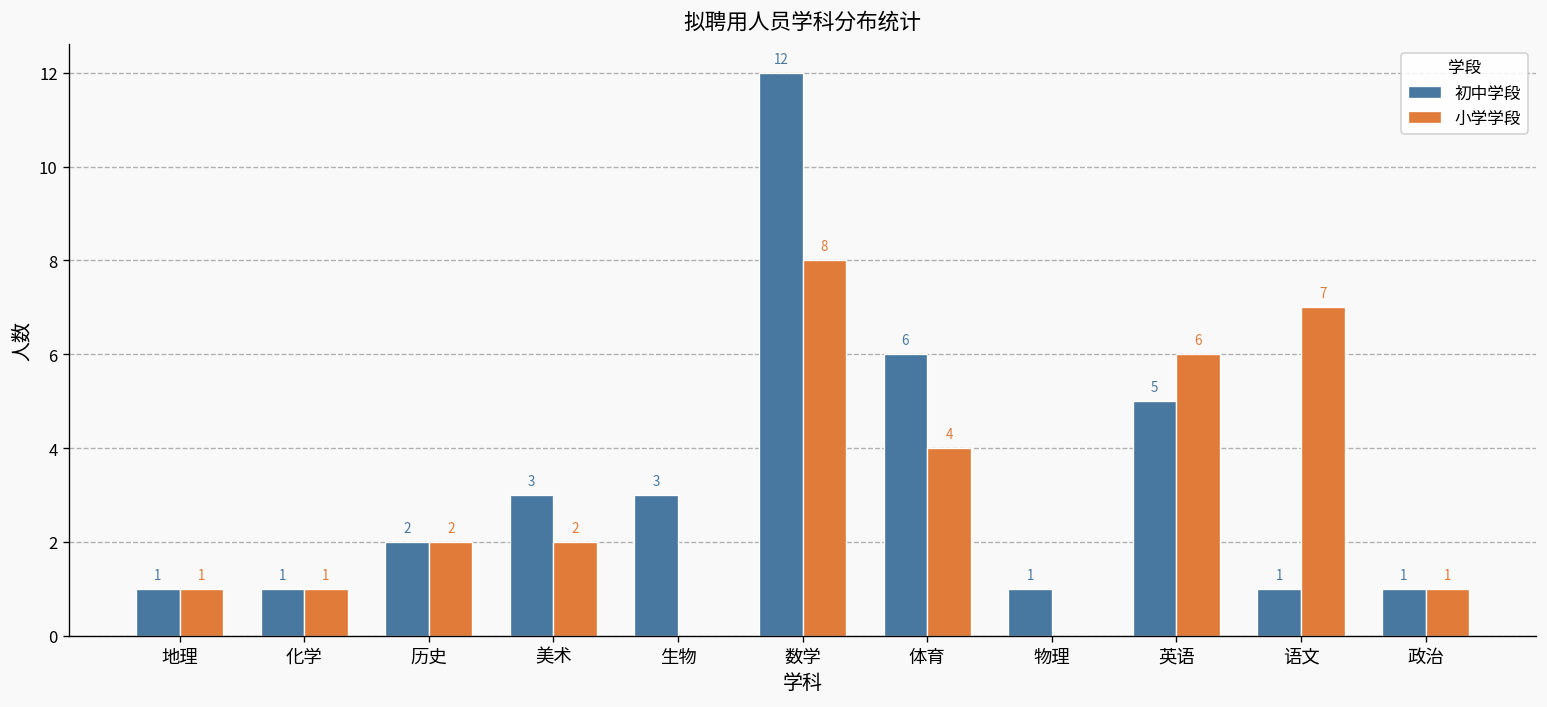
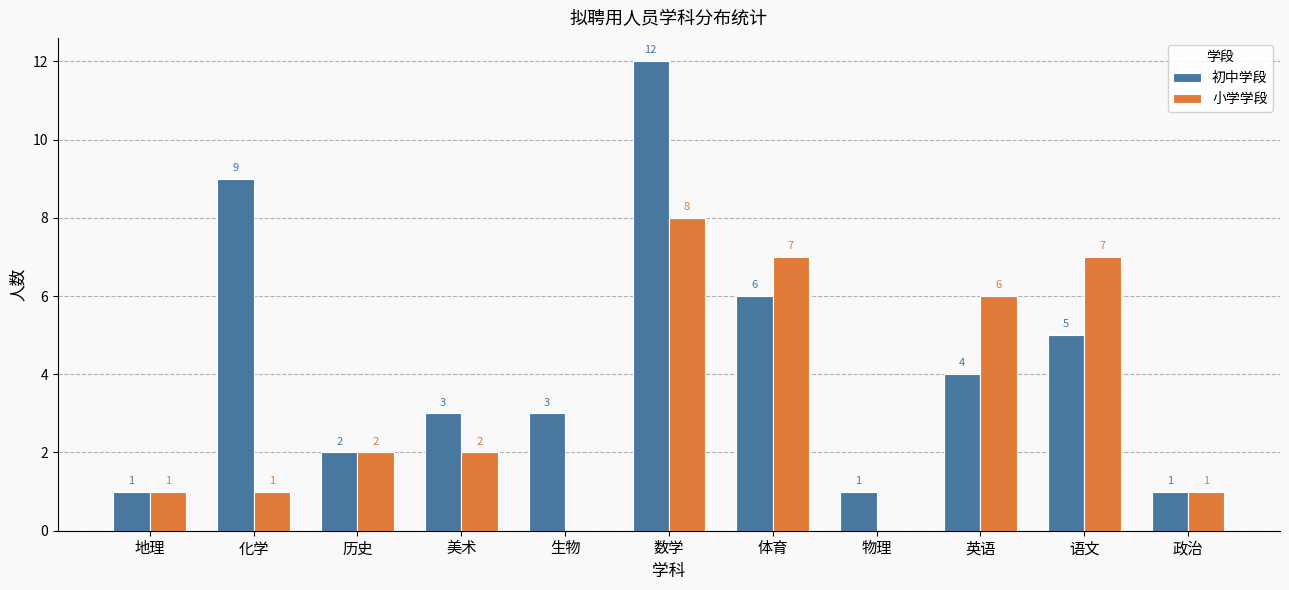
  {
    "初中学段": {
      "地理": 1,
-     "化学": 1,
+     "化学": 9,
      "历史": 2,
      "美术": 3,
      "生物": 3,
      "数学": 12,
      "体育": 6,
      "物理": 1,
-     "英语": 5,
-     "语文": 1,
+     "英语": 4,
+     "语文": 5,
      "政治": 1
    },
    "小学学段": {
      "地理": 1,
      "化学": 1,
      "历史": 2,
      "美术": 2,
      "数学": 8,
-     "体育": 4,
+     "体育": 7,
      "英语": 6,
      "语文": 7,
      "政治": 1
    }
  }
